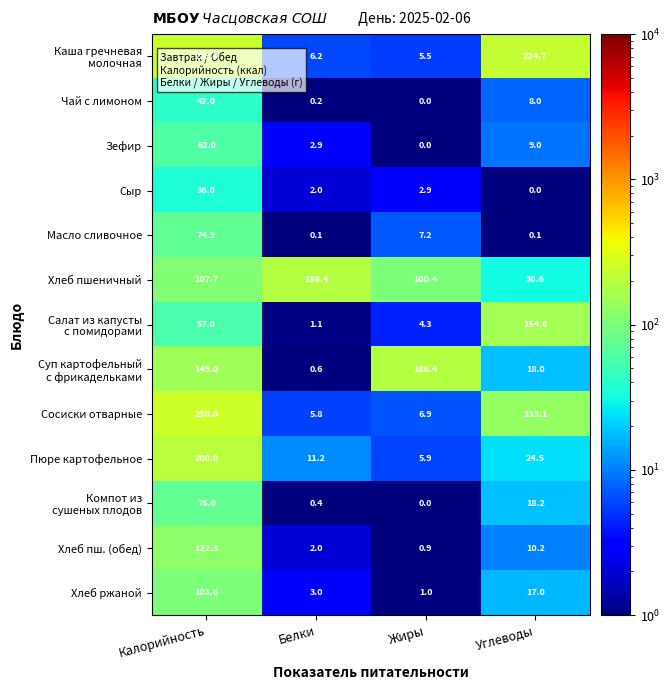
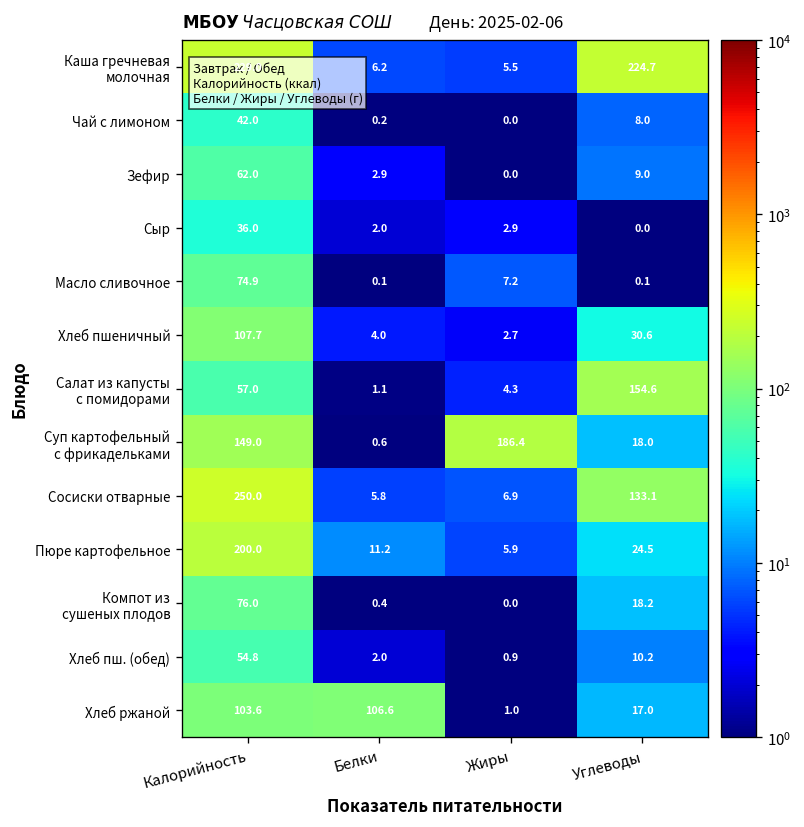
  {
    "Каша гречневая молочная": {
      "Белки": 6.2,
      "Жиры": 5.5,
      "Углеводы": 224.7
    },
    "Чай с лимоном": {
      "Калорийность": 42.0,
      "Белки": 0.2,
      "Жиры": 0.0,
      "Углеводы": 8.0
    },
    "Зефир": {
      "Калорийность": 62.0,
      "Белки": 2.9,
      "Жиры": 0.0,
      "Углеводы": 9.0
    },
    "Сыр": {
      "Калорийность": 36.0,
      "Белки": 2.0,
      "Жиры": 2.9,
      "Углеводы": 0.0
    },
    "Масло сливочное": {
      "Калорийность": 74.9,
      "Белки": 0.1,
      "Жиры": 7.2,
      "Углеводы": 0.1
    },
    "Хлеб пшеничный": {
      "Калорийность": 107.7,
-     "Белки": 186.4,
-     "Жиры": 100.4,
+     "Белки": 4.0,
+     "Жиры": 2.7,
      "Углеводы": 30.6
    },
    "Салат из капусты с помидорами": {
      "Калорийность": 57.0,
      "Белки": 1.1,
      "Жиры": 4.3,
      "Углеводы": 154.6
    },
    "Суп картофельный с фрикадельками": {
      "Калорийность": 149.0,
      "Белки": 0.6,
      "Жиры": 186.4,
      "Углеводы": 18.0
    },
    "Сосиски отварные": {
      "Калорийность": 250.0,
      "Белки": 5.8,
      "Жиры": 6.9,
      "Углеводы": 133.1
    },
    "Пюре картофельное": {
      "Калорийность": 200.0,
      "Белки": 11.2,
      "Жиры": 5.9,
      "Углеводы": 24.5
    },
    "Компот из сушеных плодов": {
      "Калорийность": 76.0,
      "Белки": 0.4,
      "Жиры": 0.0,
      "Углеводы": 18.2
    },
    "Хлеб пш. (обед)": {
-     "Калорийность": 122.3,
+     "Калорийность": 54.8,
      "Белки": 2.0,
      "Жиры": 0.9,
      "Углеводы": 10.2
    },
    "Хлеб ржаной": {
      "Калорийность": 103.6,
-     "Белки": 3.0,
+     "Белки": 106.6,
      "Жиры": 1.0,
      "Углеводы": 17.0
    }
  }
